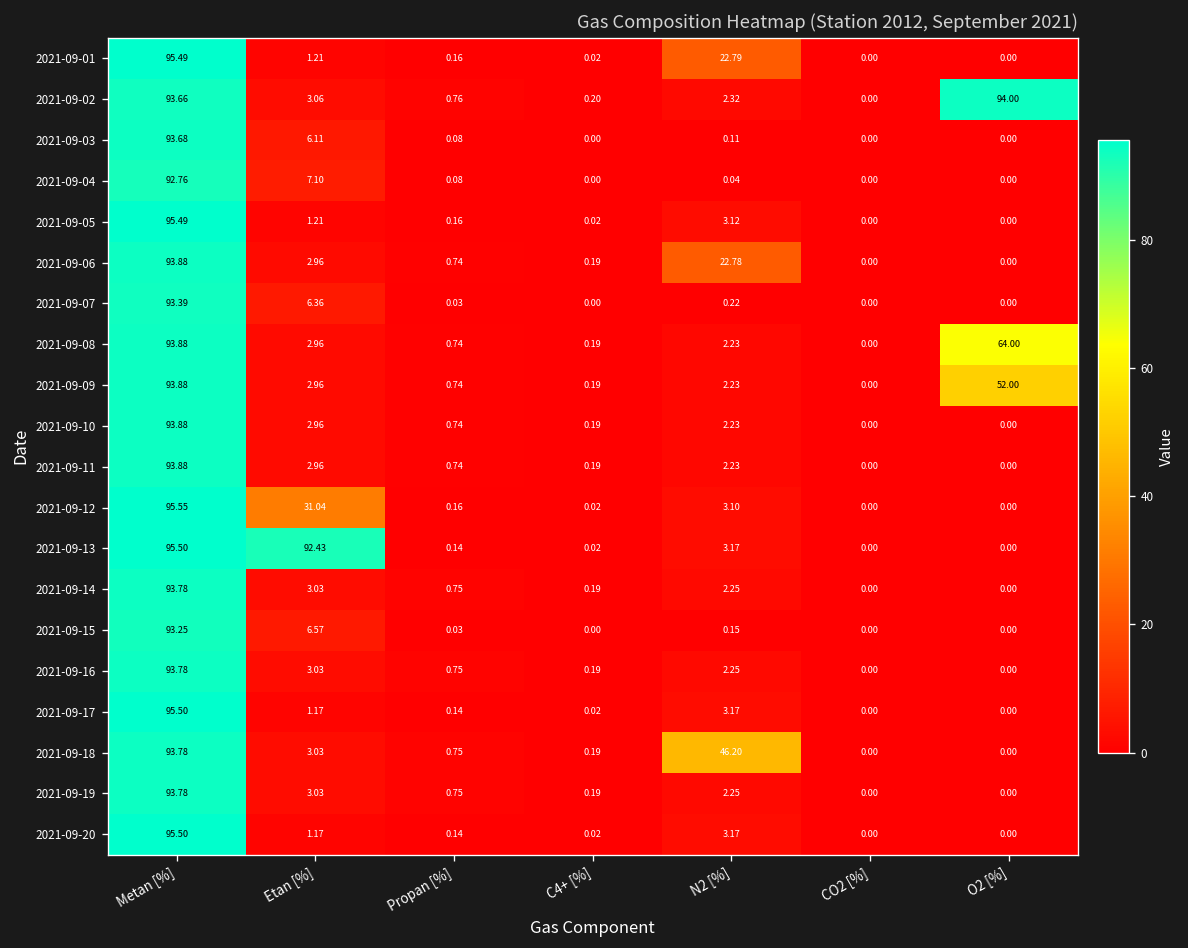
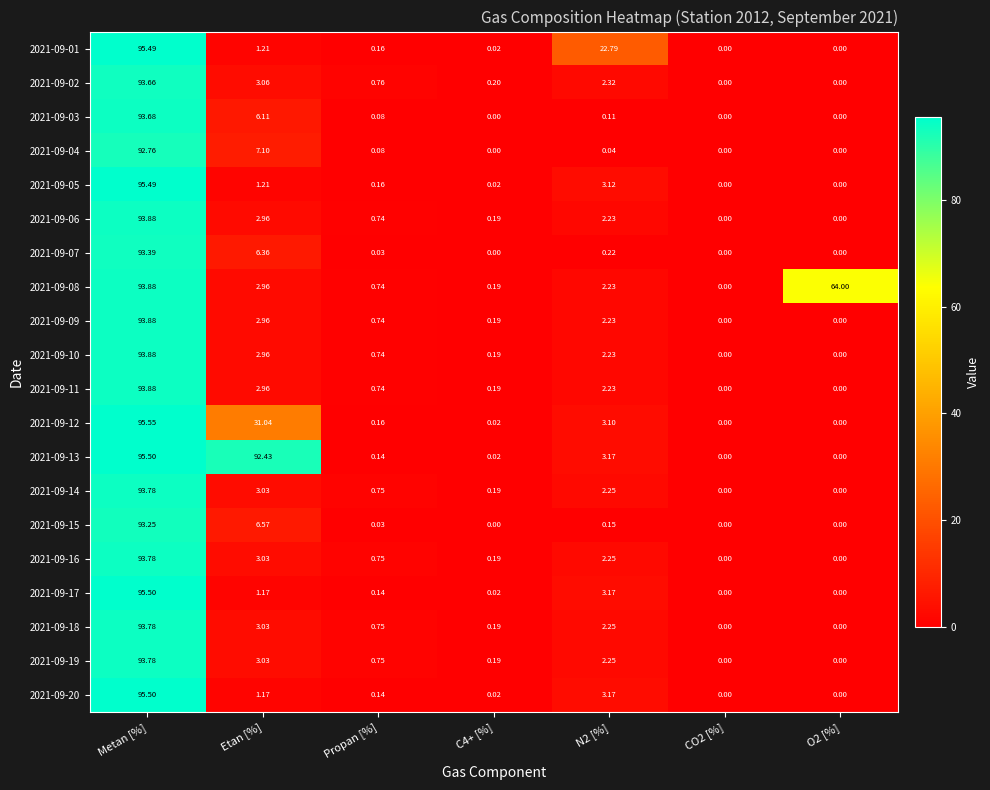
  {
    "2021-09-01": {
      "Metan [%]": 95.49,
      "Etan [%]": 1.21,
      "Propan [%]": 0.16,
      "C4+ [%]": 0.02,
      "N2 [%]": 22.79,
      "CO2 [%]": 0.00,
      "O2 [%]": 0.00
    },
    "2021-09-02": {
      "Metan [%]": 93.66,
      "Etan [%]": 3.06,
      "Propan [%]": 0.76,
      "C4+ [%]": 0.20,
      "N2 [%]": 2.32,
      "CO2 [%]": 0.00,
-     "O2 [%]": 94.00
+     "O2 [%]": 0.00
    },
    "2021-09-03": {
      "Metan [%]": 93.68,
      "Etan [%]": 6.11,
      "Propan [%]": 0.08,
      "C4+ [%]": 0.00,
      "N2 [%]": 0.11,
      "CO2 [%]": 0.00,
      "O2 [%]": 0.00
    },
    "2021-09-04": {
      "Metan [%]": 92.76,
      "Etan [%]": 7.10,
      "Propan [%]": 0.08,
      "C4+ [%]": 0.00,
      "N2 [%]": 0.04,
      "CO2 [%]": 0.00,
      "O2 [%]": 0.00
    },
    "2021-09-05": {
      "Metan [%]": 95.49,
      "Etan [%]": 1.21,
      "Propan [%]": 0.16,
      "C4+ [%]": 0.02,
      "N2 [%]": 3.12,
      "CO2 [%]": 0.00,
      "O2 [%]": 0.00
    },
    "2021-09-06": {
      "Metan [%]": 93.88,
      "Etan [%]": 2.96,
      "Propan [%]": 0.74,
      "C4+ [%]": 0.19,
-     "N2 [%]": 22.78,
+     "N2 [%]": 2.23,
      "CO2 [%]": 0.00,
      "O2 [%]": 0.00
    },
    "2021-09-07": {
      "Metan [%]": 93.39,
      "Etan [%]": 6.36,
      "Propan [%]": 0.03,
      "C4+ [%]": 0.00,
      "N2 [%]": 0.22,
      "CO2 [%]": 0.00,
      "O2 [%]": 0.00
    },
    "2021-09-08": {
      "Metan [%]": 93.88,
      "Etan [%]": 2.96,
      "Propan [%]": 0.74,
      "C4+ [%]": 0.19,
      "N2 [%]": 2.23,
      "CO2 [%]": 0.00,
      "O2 [%]": 64.00
    },
    "2021-09-09": {
      "Metan [%]": 93.88,
      "Etan [%]": 2.96,
      "Propan [%]": 0.74,
      "C4+ [%]": 0.19,
      "N2 [%]": 2.23,
      "CO2 [%]": 0.00,
-     "O2 [%]": 52.00
+     "O2 [%]": 0.00
    },
    "2021-09-10": {
      "Metan [%]": 93.88,
      "Etan [%]": 2.96,
      "Propan [%]": 0.74,
      "C4+ [%]": 0.19,
      "N2 [%]": 2.23,
      "CO2 [%]": 0.00,
      "O2 [%]": 0.00
    },
    "2021-09-11": {
      "Metan [%]": 93.88,
      "Etan [%]": 2.96,
      "Propan [%]": 0.74,
      "C4+ [%]": 0.19,
      "N2 [%]": 2.23,
      "CO2 [%]": 0.00,
      "O2 [%]": 0.00
    },
    "2021-09-12": {
      "Metan [%]": 95.55,
      "Etan [%]": 31.04,
      "Propan [%]": 0.16,
      "C4+ [%]": 0.02,
      "N2 [%]": 3.10,
      "CO2 [%]": 0.00,
      "O2 [%]": 0.00
    },
    "2021-09-13": {
      "Metan [%]": 95.50,
      "Etan [%]": 92.43,
      "Propan [%]": 0.14,
      "C4+ [%]": 0.02,
      "N2 [%]": 3.17,
      "CO2 [%]": 0.00,
      "O2 [%]": 0.00
    },
    "2021-09-14": {
      "Metan [%]": 93.78,
      "Etan [%]": 3.03,
      "Propan [%]": 0.75,
      "C4+ [%]": 0.19,
      "N2 [%]": 2.25,
      "CO2 [%]": 0.00,
      "O2 [%]": 0.00
    },
    "2021-09-15": {
      "Metan [%]": 93.25,
      "Etan [%]": 6.57,
      "Propan [%]": 0.03,
      "C4+ [%]": 0.00,
      "N2 [%]": 0.15,
      "CO2 [%]": 0.00,
      "O2 [%]": 0.00
    },
    "2021-09-16": {
      "Metan [%]": 93.78,
      "Etan [%]": 3.03,
      "Propan [%]": 0.75,
      "C4+ [%]": 0.19,
      "N2 [%]": 2.25,
      "CO2 [%]": 0.00,
      "O2 [%]": 0.00
    },
    "2021-09-17": {
      "Metan [%]": 95.50,
      "Etan [%]": 1.17,
      "Propan [%]": 0.14,
      "C4+ [%]": 0.02,
      "N2 [%]": 3.17,
      "CO2 [%]": 0.00,
      "O2 [%]": 0.00
    },
    "2021-09-18": {
      "Metan [%]": 93.78,
      "Etan [%]": 3.03,
      "Propan [%]": 0.75,
      "C4+ [%]": 0.19,
-     "N2 [%]": 46.20,
+     "N2 [%]": 2.25,
      "CO2 [%]": 0.00,
      "O2 [%]": 0.00
    },
    "2021-09-19": {
      "Metan [%]": 93.78,
      "Etan [%]": 3.03,
      "Propan [%]": 0.75,
      "C4+ [%]": 0.19,
      "N2 [%]": 2.25,
      "CO2 [%]": 0.00,
      "O2 [%]": 0.00
    },
    "2021-09-20": {
      "Metan [%]": 95.50,
      "Etan [%]": 1.17,
      "Propan [%]": 0.14,
      "C4+ [%]": 0.02,
      "N2 [%]": 3.17,
      "CO2 [%]": 0.00,
      "O2 [%]": 0.00
    }
  }
